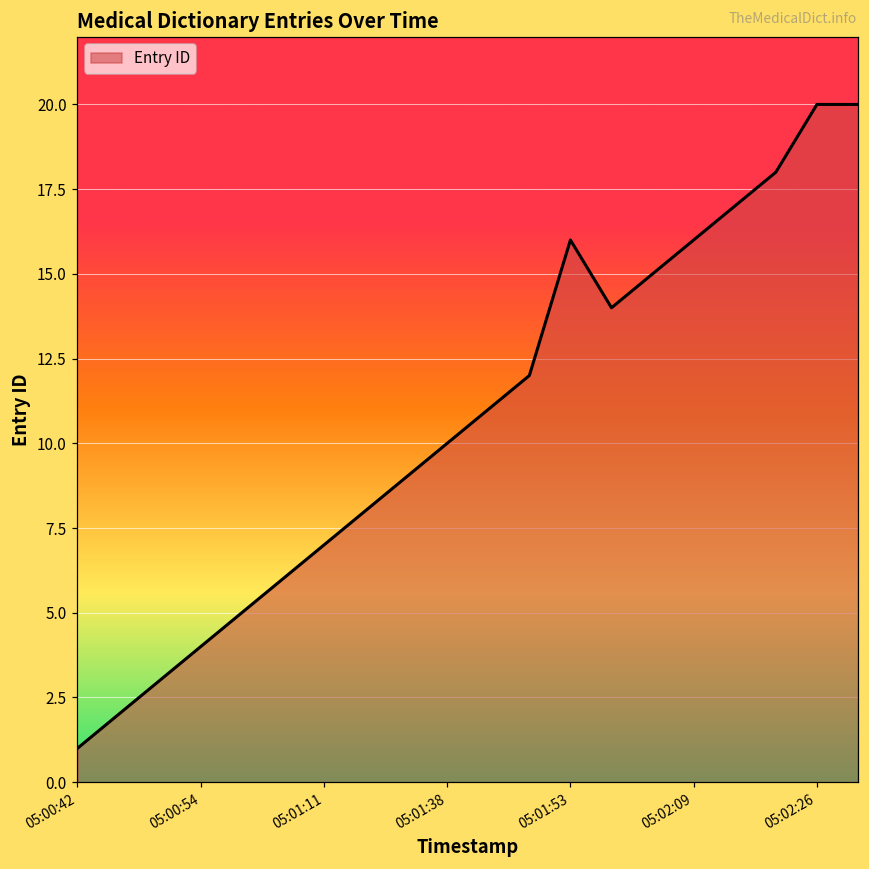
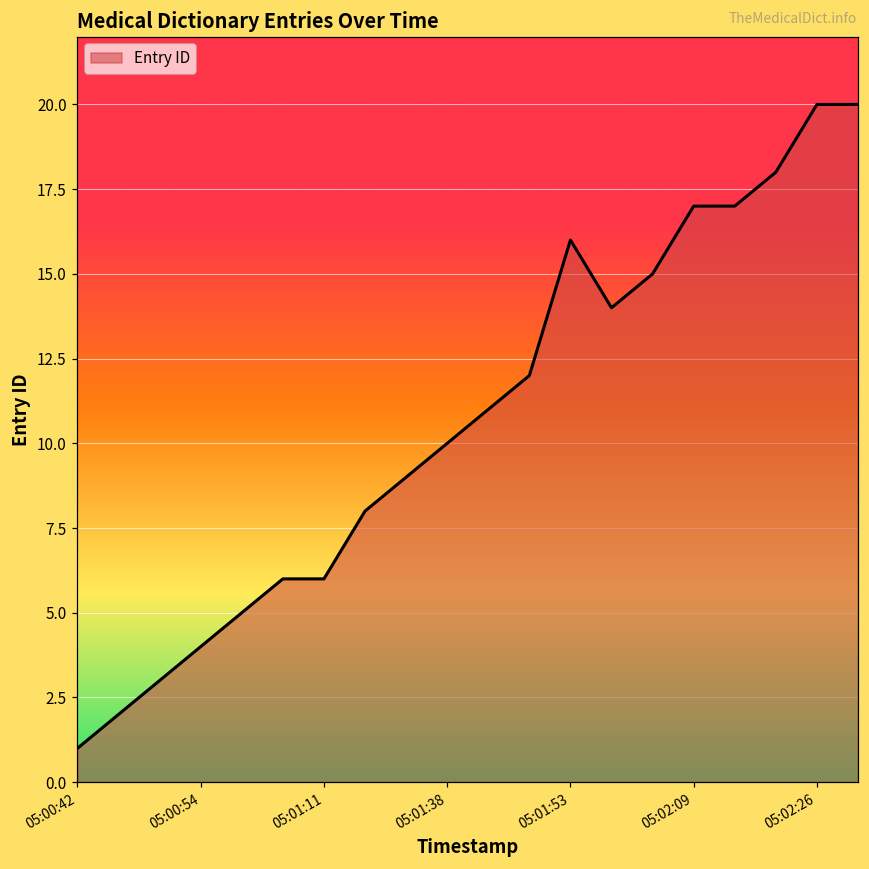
  {
    "05:00:42": 1,
    "05:00:54": 4,
-   "05:01:11": 7,
+   "05:01:11": 6,
    "05:01:38": 10,
    "05:01:53": 16,
-   "05:02:09": 16,
+   "05:02:09": 17,
    "05:02:26": 20
  }
